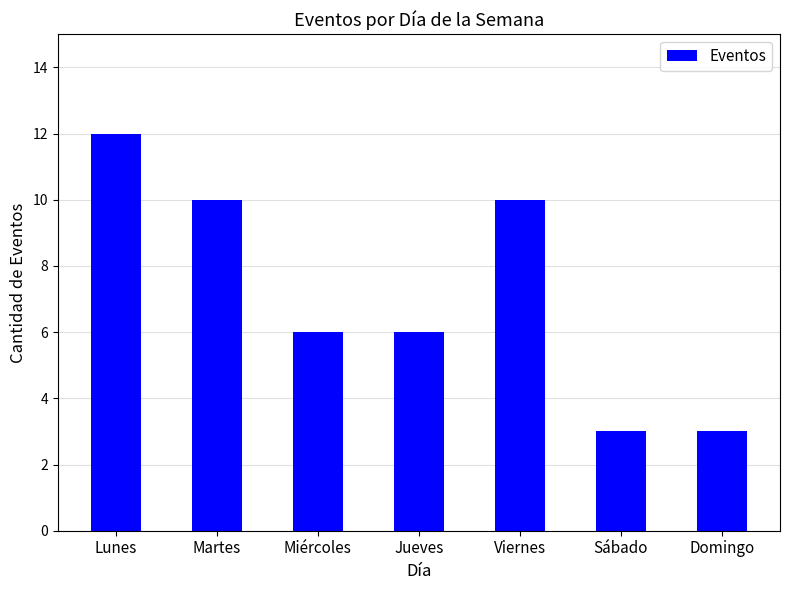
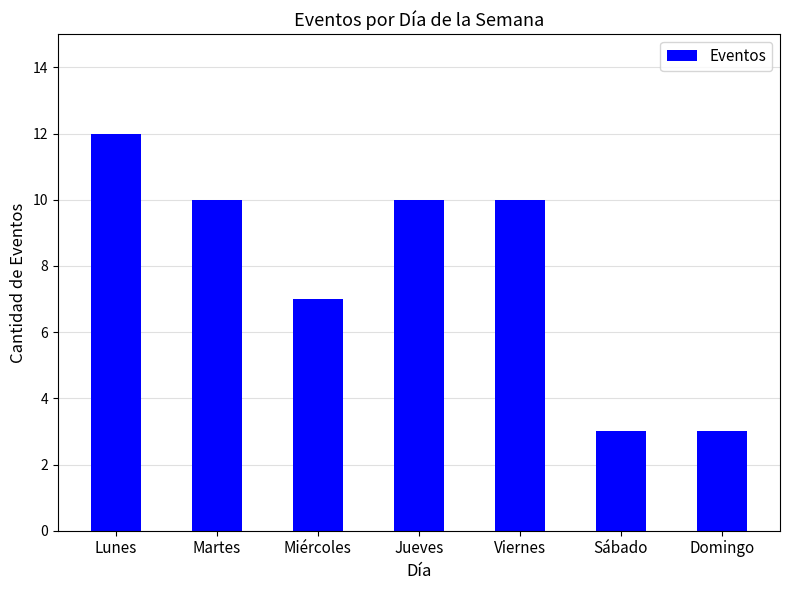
  {
    "Lunes": 12,
    "Martes": 10,
-   "Miércoles": 6,
-   "Jueves": 6,
+   "Miércoles": 7,
+   "Jueves": 10,
    "Viernes": 10,
    "Sábado": 3,
    "Domingo": 3
  }
